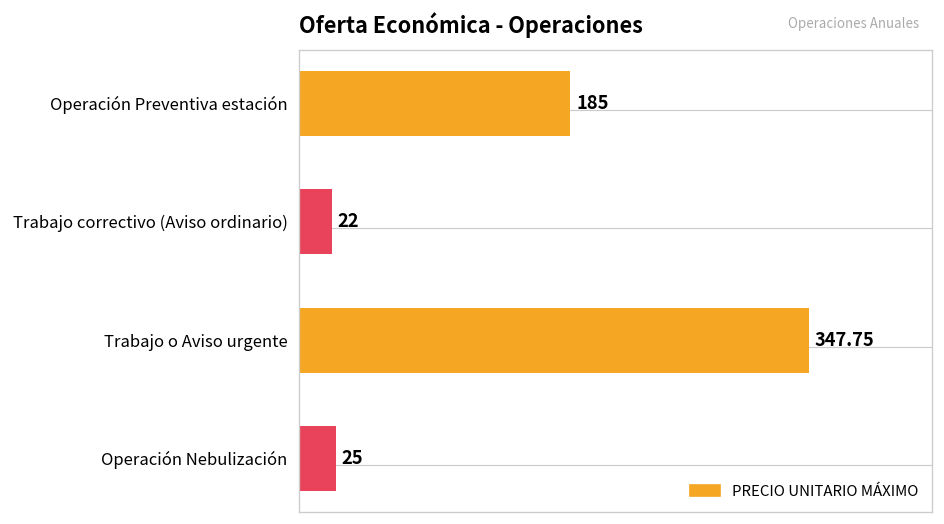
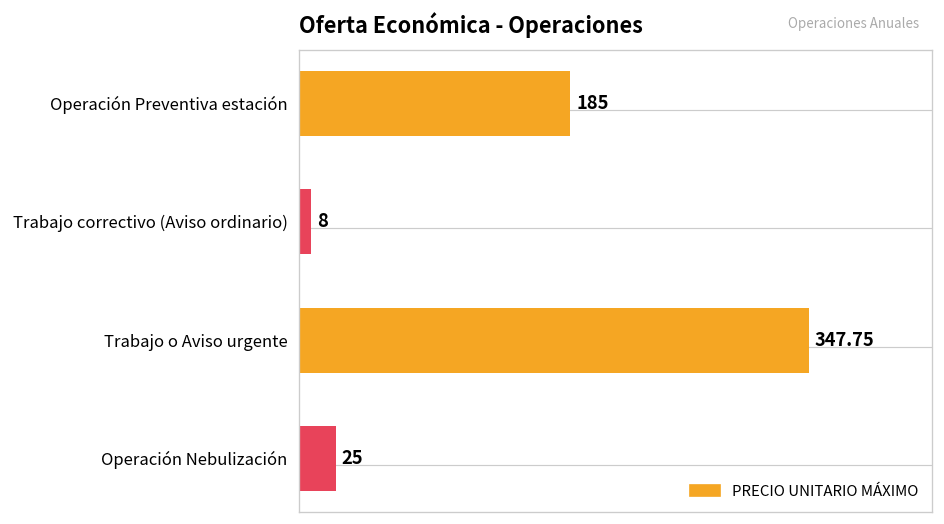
  {
    "Operación Preventiva estación": 185,
-   "Trabajo correctivo (Aviso ordinario)": 22,
+   "Trabajo correctivo (Aviso ordinario)": 8,
    "Trabajo o Aviso urgente": 347.75,
    "Operación Nebulización": 25
  }
